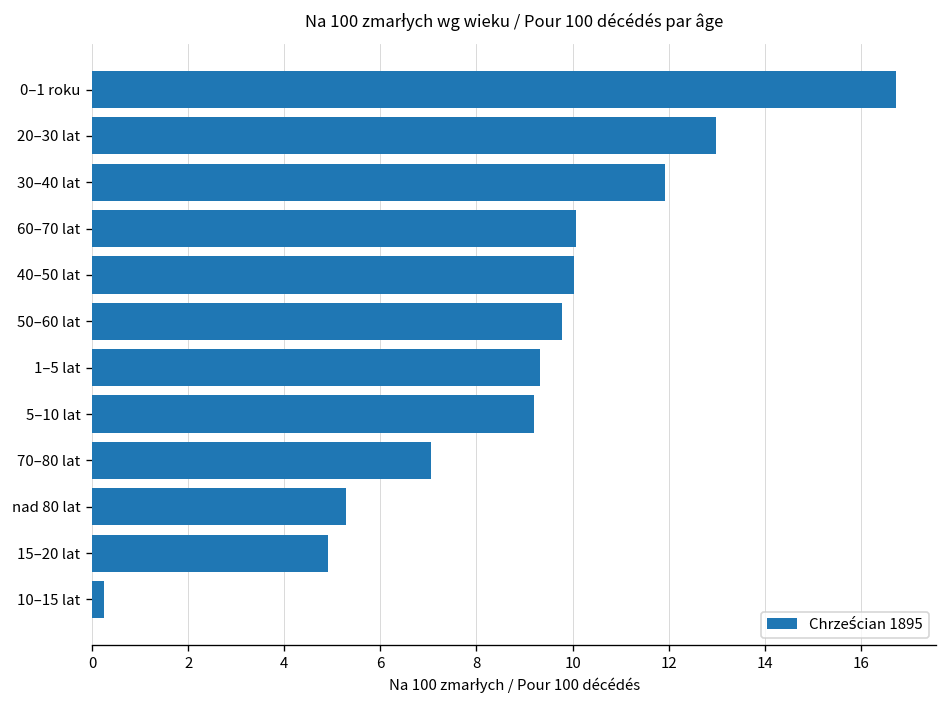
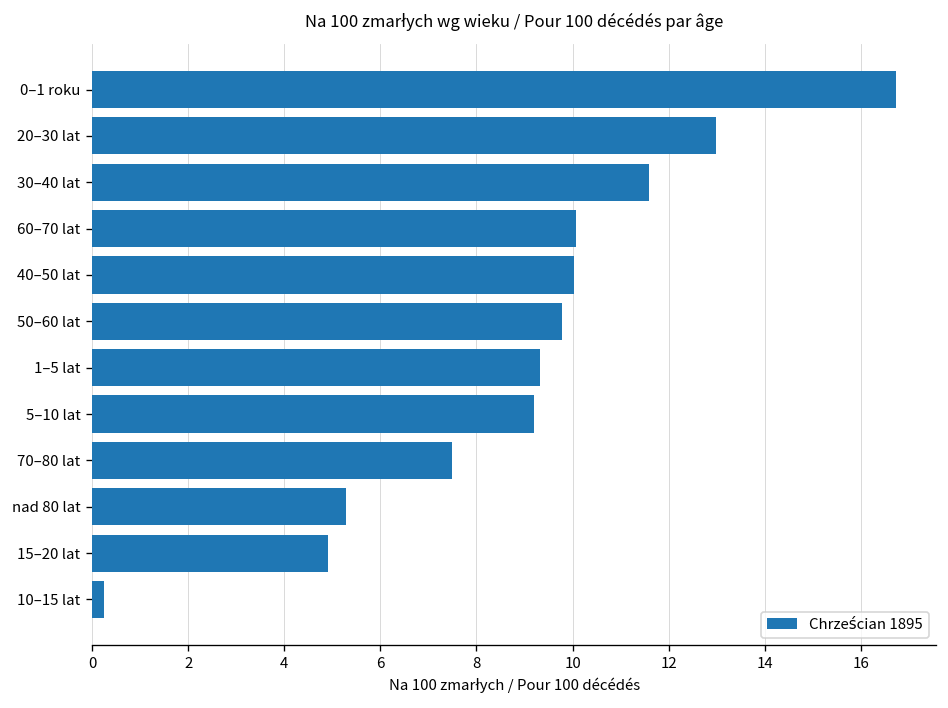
  {
    "0–1 roku": 16.7,
    "20–30 lat": 13.0,
-   "30–40 lat": 11.9,
+   "30–40 lat": 11.6,
    "60–70 lat": 10.1,
    "40–50 lat": 10.0,
    "50–60 lat": 9.8,
    "1–5 lat": 9.3,
    "5–10 lat": 9.2,
-   "70–80 lat": 7.1,
+   "70–80 lat": 7.5,
    "nad 80 lat": 5.3,
    "15–20 lat": 4.9,
    "10–15 lat": 0.2
  }
